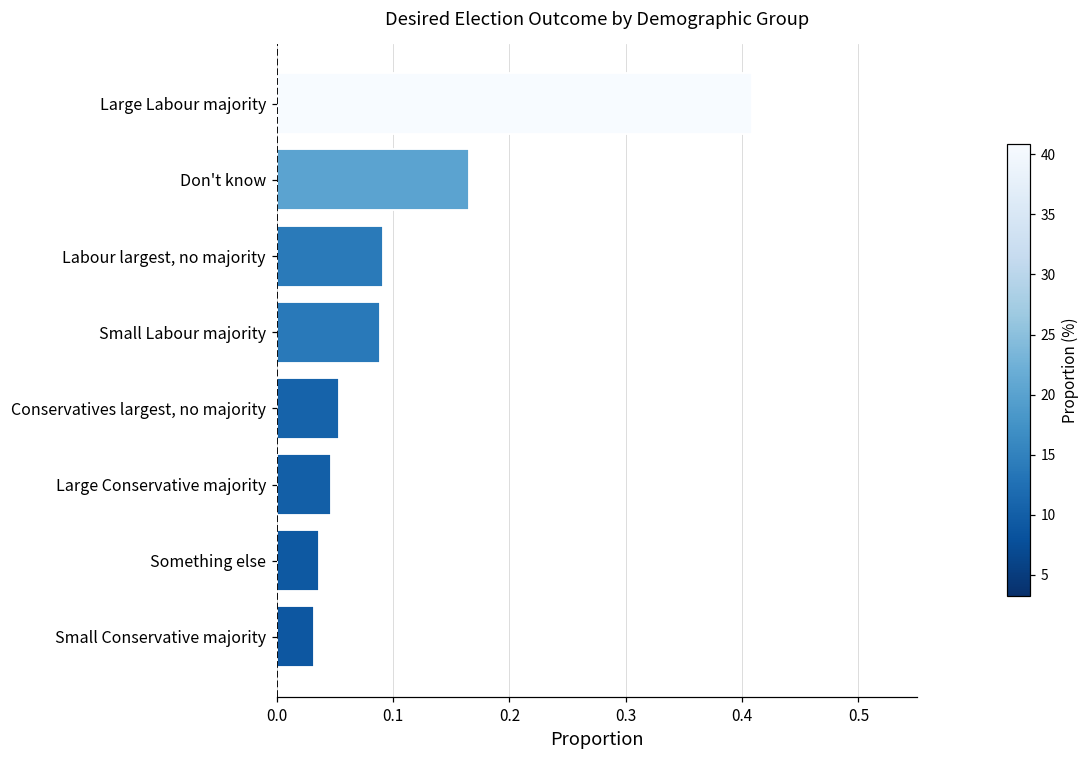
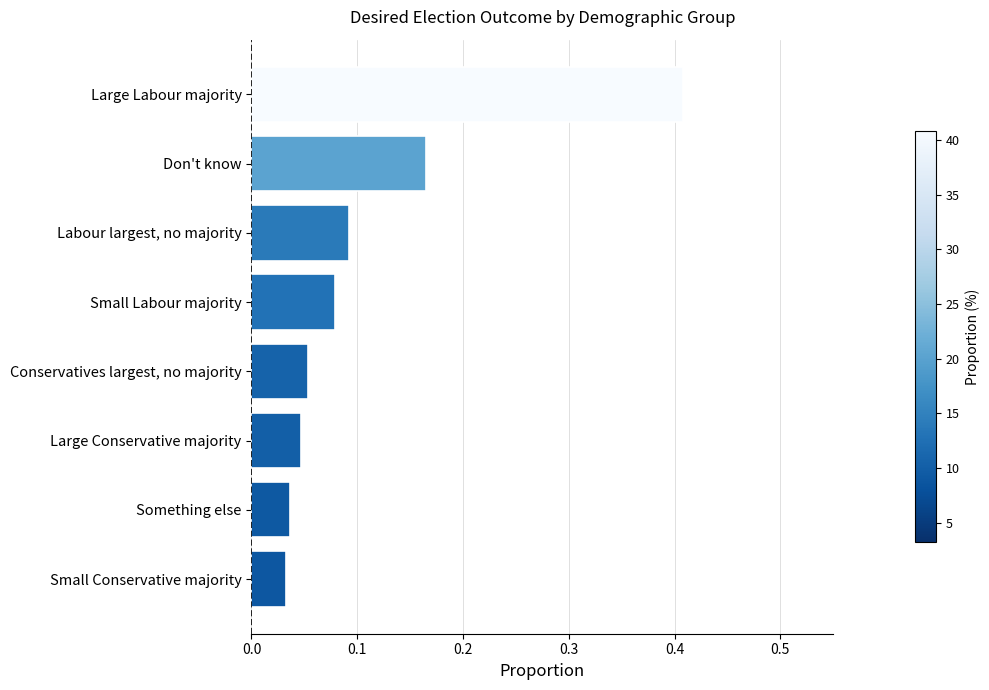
  {
    "Large Labour majority": 0.408,
    "Don't know": 0.165,
    "Labour largest, no majority": 0.092,
-   "Small Labour majority": 0.089,
+   "Small Labour majority": 0.079,
    "Conservatives largest, no majority": 0.053,
    "Large Conservative majority": 0.047,
    "Something else": 0.036,
    "Small Conservative majority": 0.032
  }
